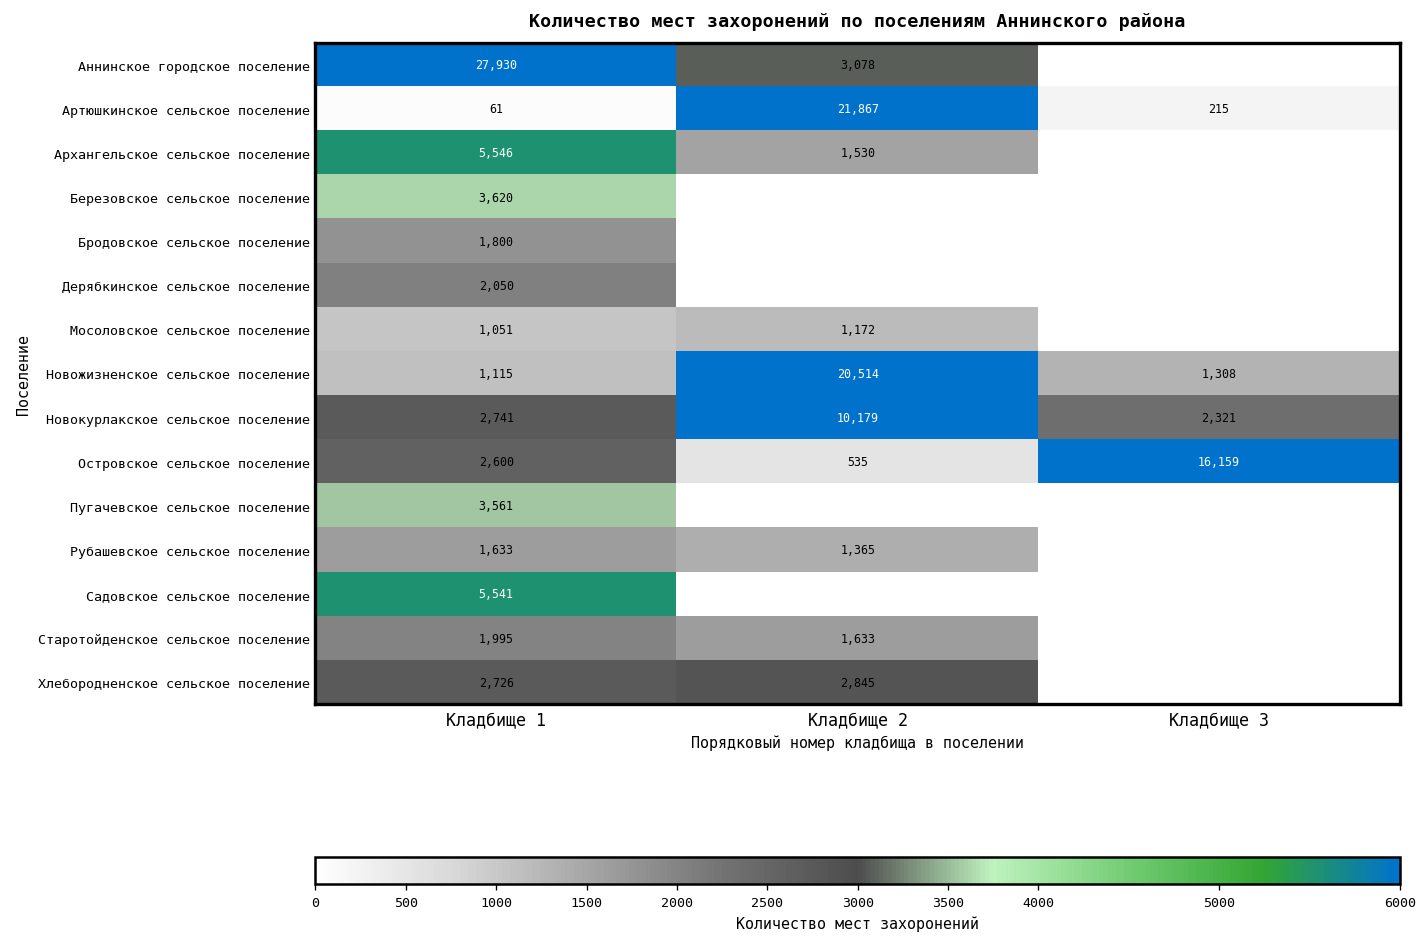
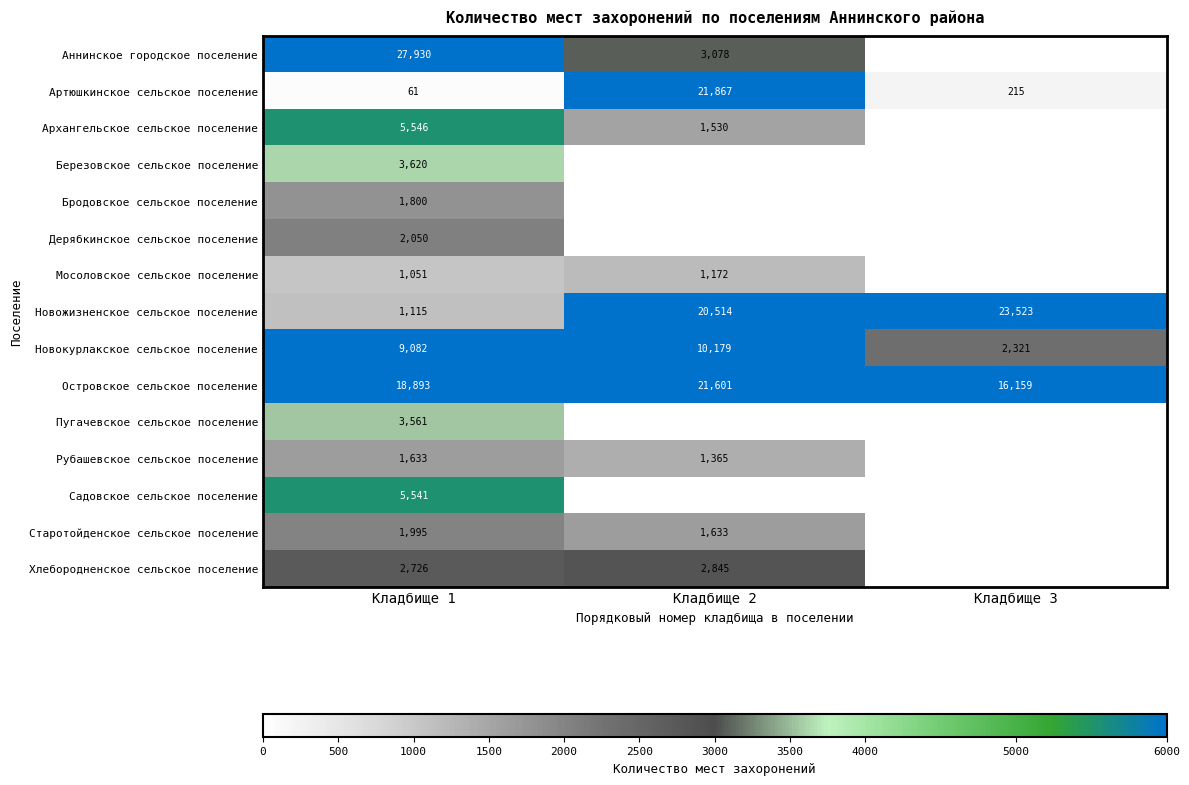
  {
    "Аннинское городское поселение": {
      "Кладбище 1": "27,930",
      "Кладбище 2": "3,078"
    },
    "Артюшкинское сельское поселение": {
      "Кладбище 1": "61",
      "Кладбище 2": "21,867",
      "Кладбище 3": "215"
    },
    "Архангельское сельское поселение": {
      "Кладбище 1": "5,546",
      "Кладбище 2": "1,530"
    },
    "Березовское сельское поселение": {
      "Кладбище 1": "3,620"
    },
    "Бродовское сельское поселение": {
      "Кладбище 1": "1,800"
    },
    "Дерябкинское сельское поселение": {
      "Кладбище 1": "2,050"
    },
    "Мосоловское сельское поселение": {
      "Кладбище 1": "1,051",
      "Кладбище 2": "1,172"
    },
    "Новожизненское сельское поселение": {
      "Кладбище 1": "1,115",
      "Кладбище 2": "20,514",
-     "Кладбище 3": "1,308"
+     "Кладбище 3": "23,523"
    },
    "Новокурлакское сельское поселение": {
-     "Кладбище 1": "2,741",
+     "Кладбище 1": "9,082",
      "Кладбище 2": "10,179",
      "Кладбище 3": "2,321"
    },
    "Островское сельское поселение": {
-     "Кладбище 1": "2,600",
-     "Кладбище 2": "535",
+     "Кладбище 1": "18,893",
+     "Кладбище 2": "21,601",
      "Кладбище 3": "16,159"
    },
    "Пугачевское сельское поселение": {
      "Кладбище 1": "3,561"
    },
    "Рубашевское сельское поселение": {
      "Кладбище 1": "1,633",
      "Кладбище 2": "1,365"
    },
    "Садовское сельское поселение": {
      "Кладбище 1": "5,541"
    },
    "Старотойденское сельское поселение": {
      "Кладбище 1": "1,995",
      "Кладбище 2": "1,633"
    },
    "Хлебородненское сельское поселение": {
      "Кладбище 1": "2,726",
      "Кладбище 2": "2,845"
    }
  }
